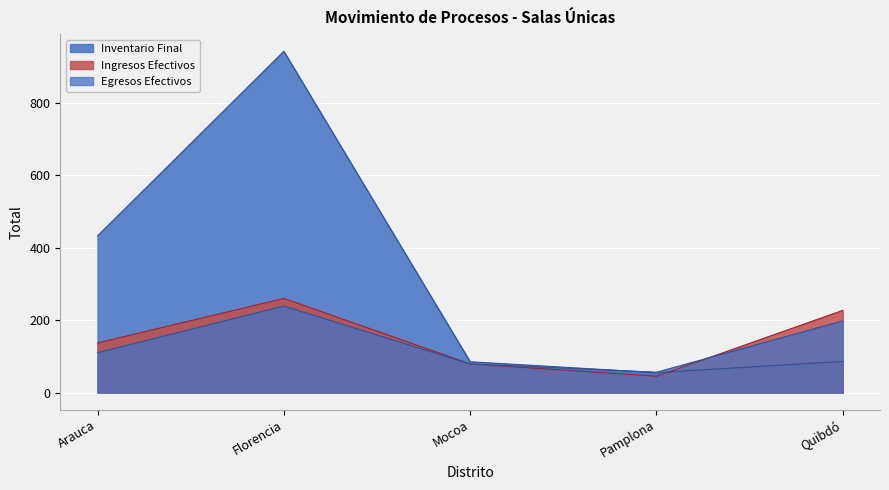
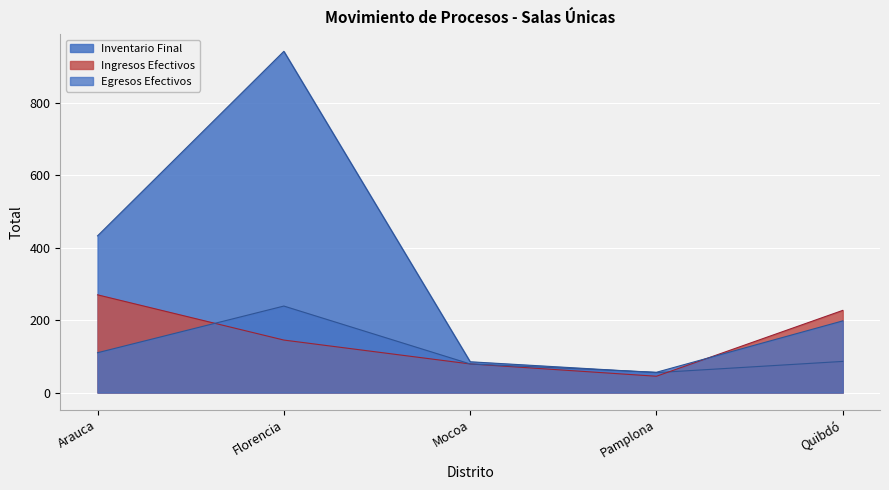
  {
    "Ingresos Efectivos": {
-     "Arauca": 140,
-     "Florencia": 260,
+     "Arauca": 270,
+     "Florencia": 150,
      "Pamplona": 50,
      "Quibdó": 230
    }
  }
